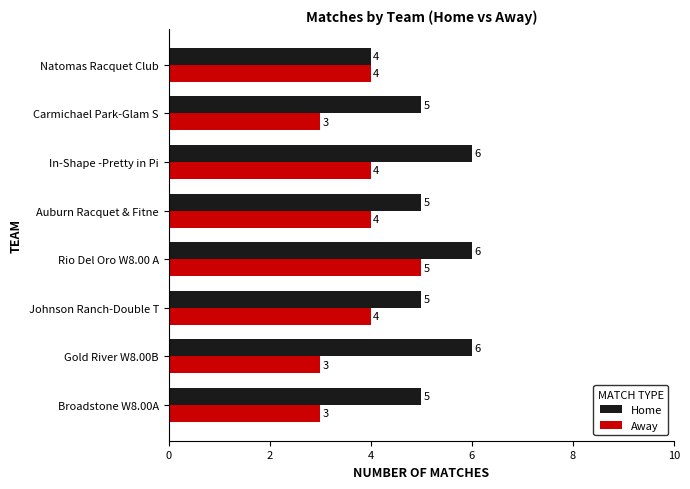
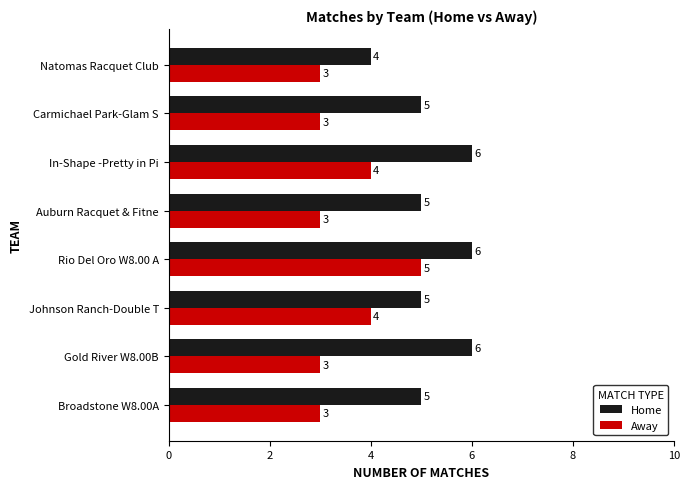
  {
    "Home": {
      "Natomas Racquet Club": 4,
      "Carmichael Park-Glam S": 5,
      "In-Shape -Pretty in Pi": 6,
      "Auburn Racquet & Fitne": 5,
      "Rio Del Oro W8.00 A": 6,
      "Johnson Ranch-Double T": 5,
      "Gold River W8.00B": 6,
      "Broadstone W8.00A": 5
    },
    "Away": {
-     "Natomas Racquet Club": 4,
+     "Natomas Racquet Club": 3,
      "Carmichael Park-Glam S": 3,
      "In-Shape -Pretty in Pi": 4,
-     "Auburn Racquet & Fitne": 4,
+     "Auburn Racquet & Fitne": 3,
      "Rio Del Oro W8.00 A": 5,
      "Johnson Ranch-Double T": 4,
      "Gold River W8.00B": 3,
      "Broadstone W8.00A": 3
    }
  }
